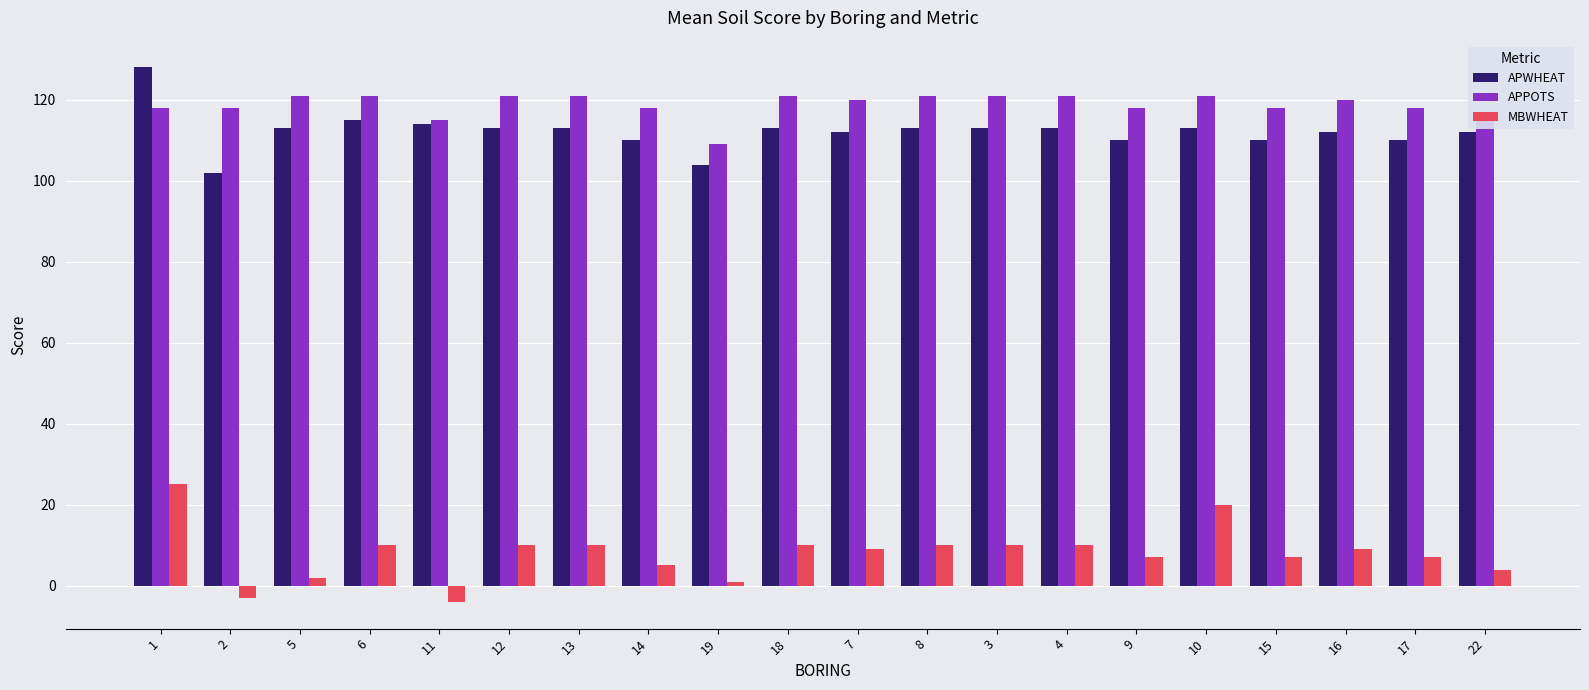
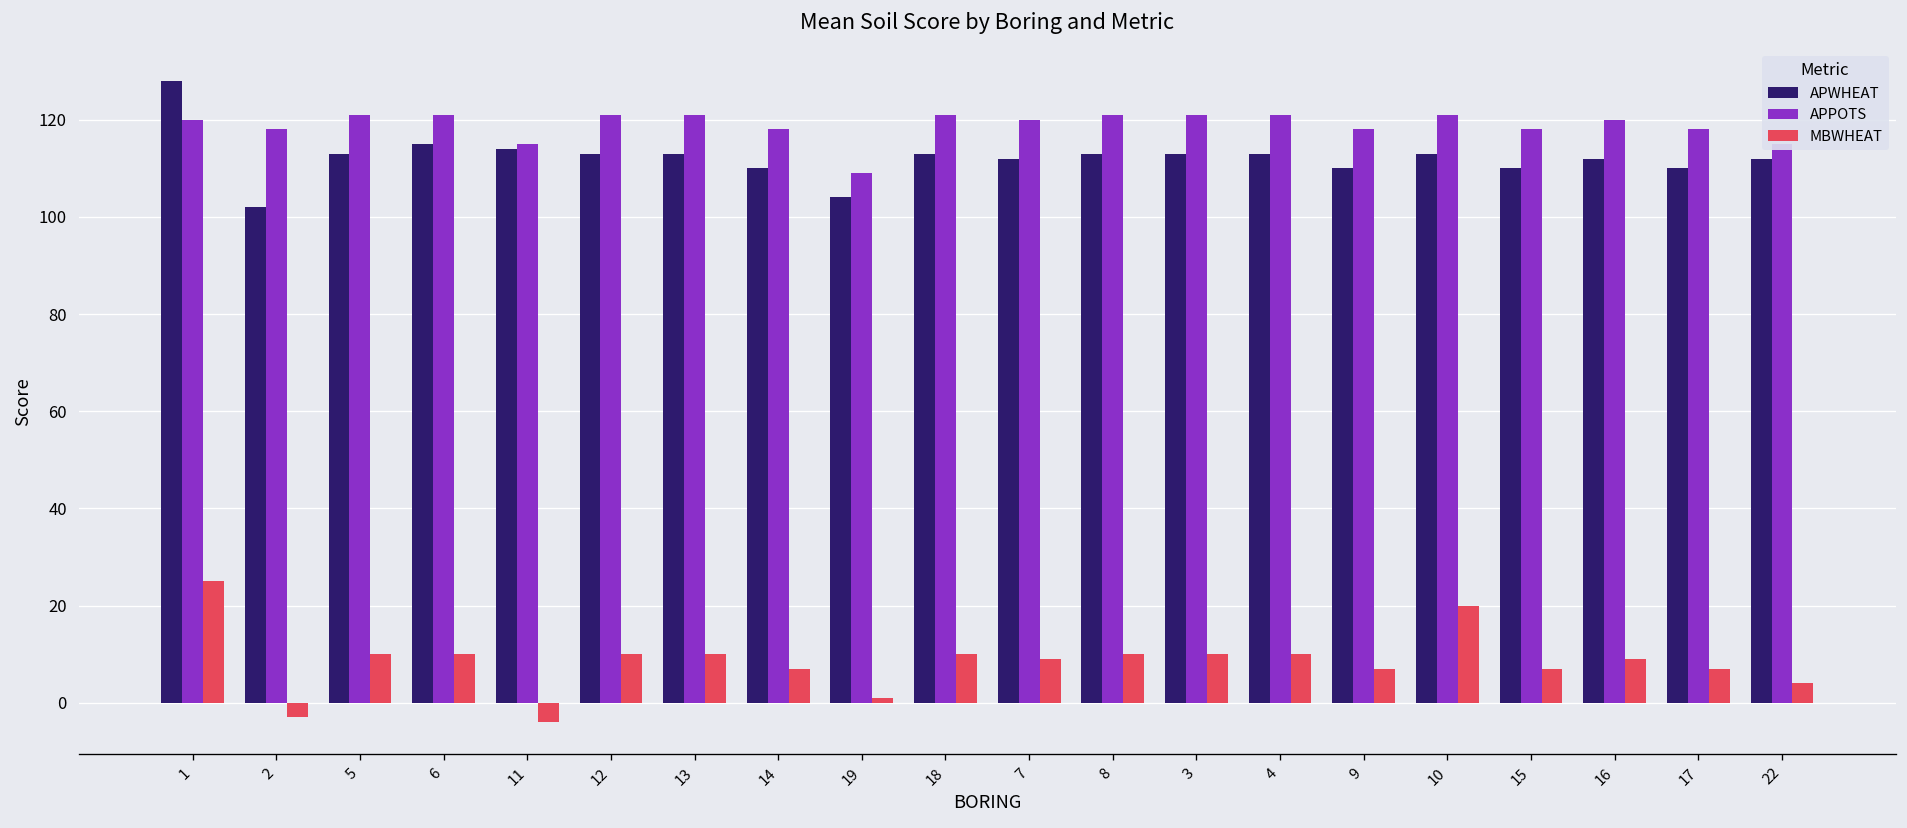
  {
    "APWHEAT": {
      "1": 128,
      "2": 102,
      "5": 113,
      "6": 115,
      "11": 114,
      "12": 113,
      "13": 113,
      "14": 110,
      "19": 104,
      "18": 113,
      "7": 112,
      "8": 113,
      "3": 113,
      "4": 113,
      "9": 110,
      "10": 113,
      "15": 110,
      "16": 112,
      "17": 110,
      "22": 112
    },
    "APPOTS": {
-     "1": 118,
+     "1": 120,
      "2": 118,
      "5": 121,
      "6": 121,
      "11": 115,
      "12": 121,
      "13": 121,
      "14": 118,
      "19": 109,
      "18": 121,
      "7": 120,
      "8": 121,
      "3": 121,
      "4": 121,
      "9": 118,
      "10": 121,
      "15": 118,
      "16": 120,
      "17": 118
    },
    "MBWHEAT": {
      "1": 25,
      "2": -3,
-     "5": 2,
+     "5": 10,
      "6": 10,
      "11": -4,
      "12": 10,
      "13": 10,
-     "14": 5,
+     "14": 7,
      "19": 1,
      "18": 10,
      "7": 9,
      "8": 10,
      "3": 10,
      "4": 10,
      "9": 7,
      "10": 20,
      "15": 7,
      "16": 9,
      "17": 7,
      "22": 4
    }
  }
